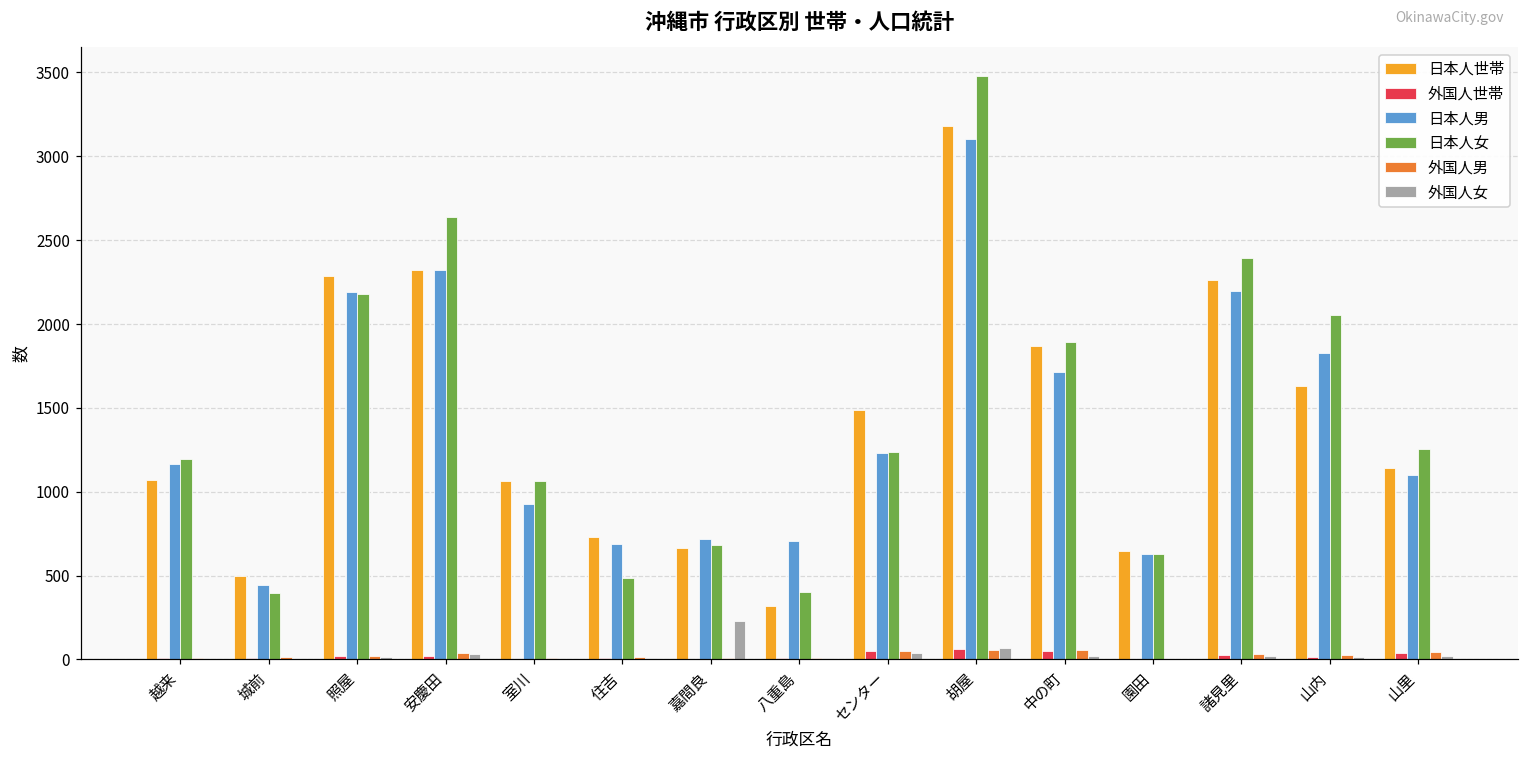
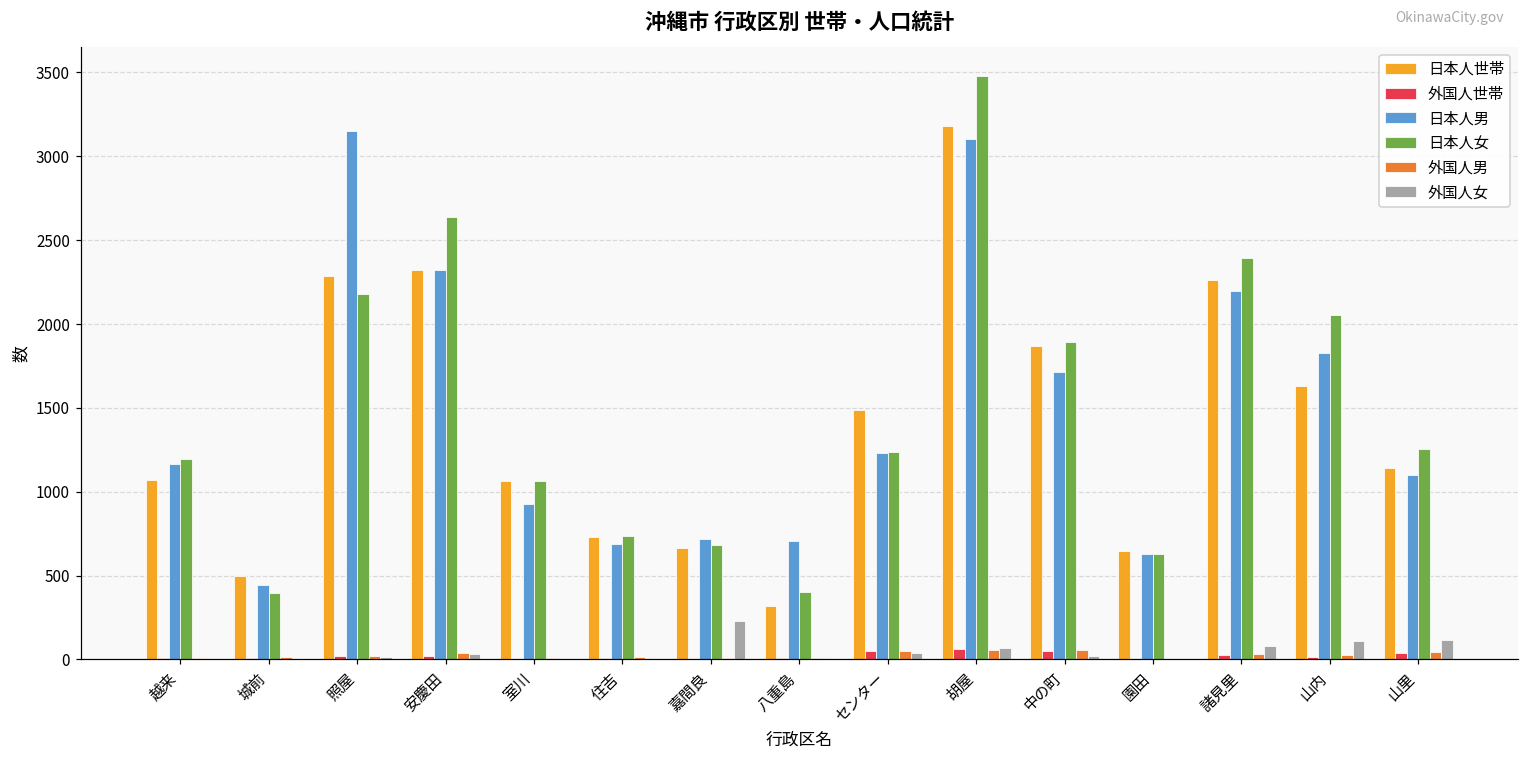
  {
    "外国人世帯": {
      "照屋": 20,
      "安慶田": 20,
      "センター": 50,
      "胡屋": 60,
      "中の町": 50,
      "諸見里": 30,
      "山里": 40
    },
    "日本人男": {
      "越来": 1170,
      "城前": 450,
-     "照屋": 2190,
+     "照屋": 3150,
      "安慶田": 2330,
      "室川": 930,
      "住吉": 690,
      "嘉間良": 720,
      "八重島": 710,
      "センター": 1230,
      "胡屋": 3100,
      "中の町": 1710,
      "園田": 630,
      "諸見里": 2200,
      "山内": 1830,
      "山里": 1100
    },
    "日本人女": {
      "越来": 1200,
      "城前": 400,
      "照屋": 2180,
      "安慶田": 2640,
      "室川": 1060,
-     "住吉": 490,
+     "住吉": 730,
      "嘉間良": 680,
      "八重島": 400,
      "センター": 1240,
      "胡屋": 3480,
      "中の町": 1890,
      "園田": 630,
      "諸見里": 2390,
      "山内": 2050,
      "山里": 1250
    },
    "外国人女": {
      "安慶田": 30,
      "嘉間良": 230,
      "センター": 40,
      "胡屋": 70,
      "中の町": 20,
      "園田": 0,
-     "諸見里": 20,
-     "山内": 20,
-     "山里": 20
+     "諸見里": 80,
+     "山内": 110,
+     "山里": 120
    }
  }
